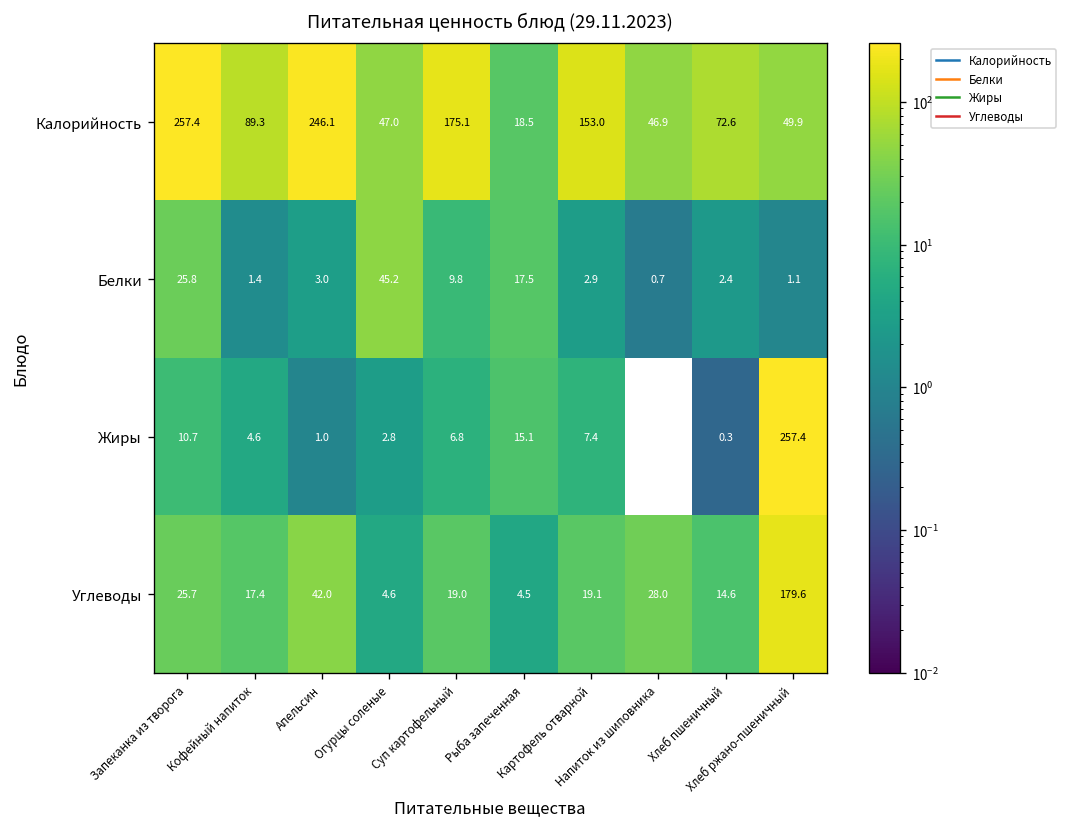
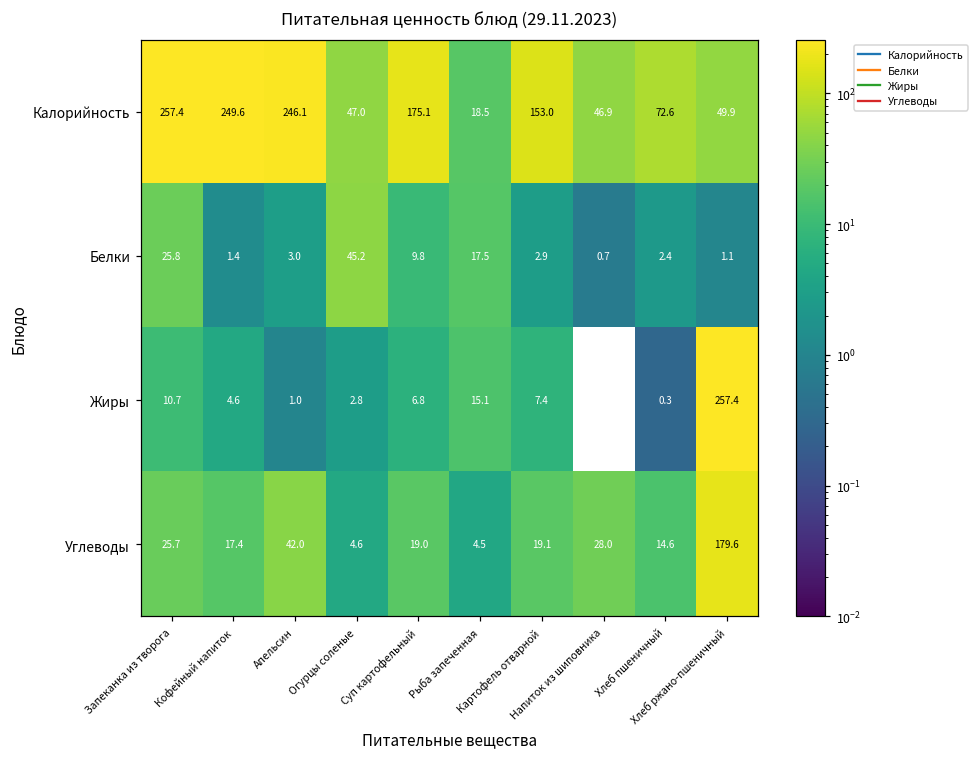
  {
    "Калорийность": {
      "Запеканка из творога": 257.4,
-     "Кофейный напиток": 89.3,
+     "Кофейный напиток": 249.6,
      "Апельсин": 246.1,
      "Огурцы соленые": 47.0,
      "Суп картофельный": 175.1,
      "Рыба запеченная": 18.5,
      "Картофель отварной": 153.0,
      "Напиток из шиповника": 46.9,
      "Хлеб пшеничный": 72.6,
      "Хлеб ржано-пшеничный": 49.9
    },
    "Белки": {
      "Запеканка из творога": 25.8,
      "Кофейный напиток": 1.4,
      "Апельсин": 3.0,
      "Огурцы соленые": 45.2,
      "Суп картофельный": 9.8,
      "Рыба запеченная": 17.5,
      "Картофель отварной": 2.9,
      "Напиток из шиповника": 0.7,
      "Хлеб пшеничный": 2.4,
      "Хлеб ржано-пшеничный": 1.1
    },
    "Жиры": {
      "Запеканка из творога": 10.7,
      "Кофейный напиток": 4.6,
      "Апельсин": 1.0,
      "Огурцы соленые": 2.8,
      "Суп картофельный": 6.8,
      "Рыба запеченная": 15.1,
      "Картофель отварной": 7.4,
      "Хлеб пшеничный": 0.3,
      "Хлеб ржано-пшеничный": 257.4
    },
    "Углеводы": {
      "Запеканка из творога": 25.7,
      "Кофейный напиток": 17.4,
      "Апельсин": 42.0,
      "Огурцы соленые": 4.6,
      "Суп картофельный": 19.0,
      "Рыба запеченная": 4.5,
      "Картофель отварной": 19.1,
      "Напиток из шиповника": 28.0,
      "Хлеб пшеничный": 14.6,
      "Хлеб ржано-пшеничный": 179.6
    }
  }
